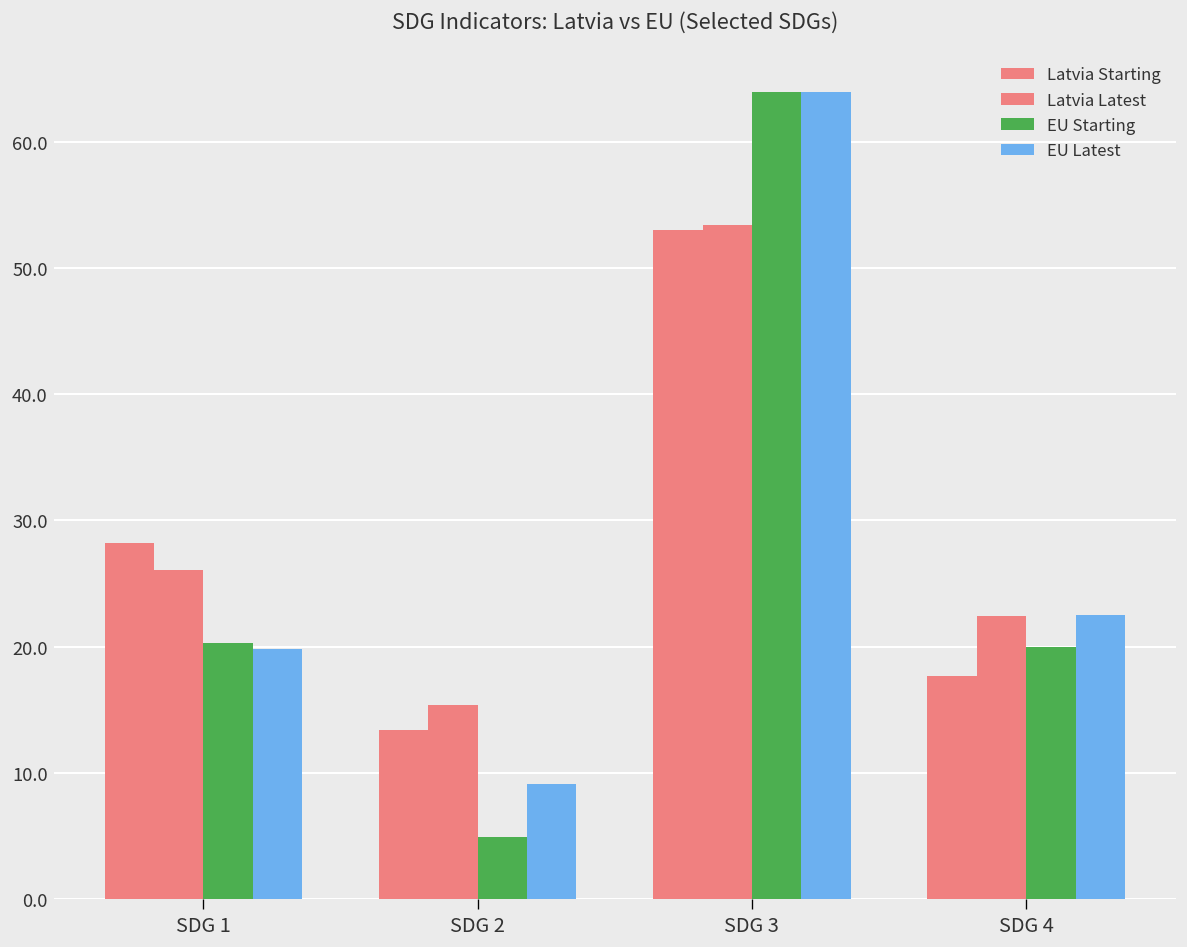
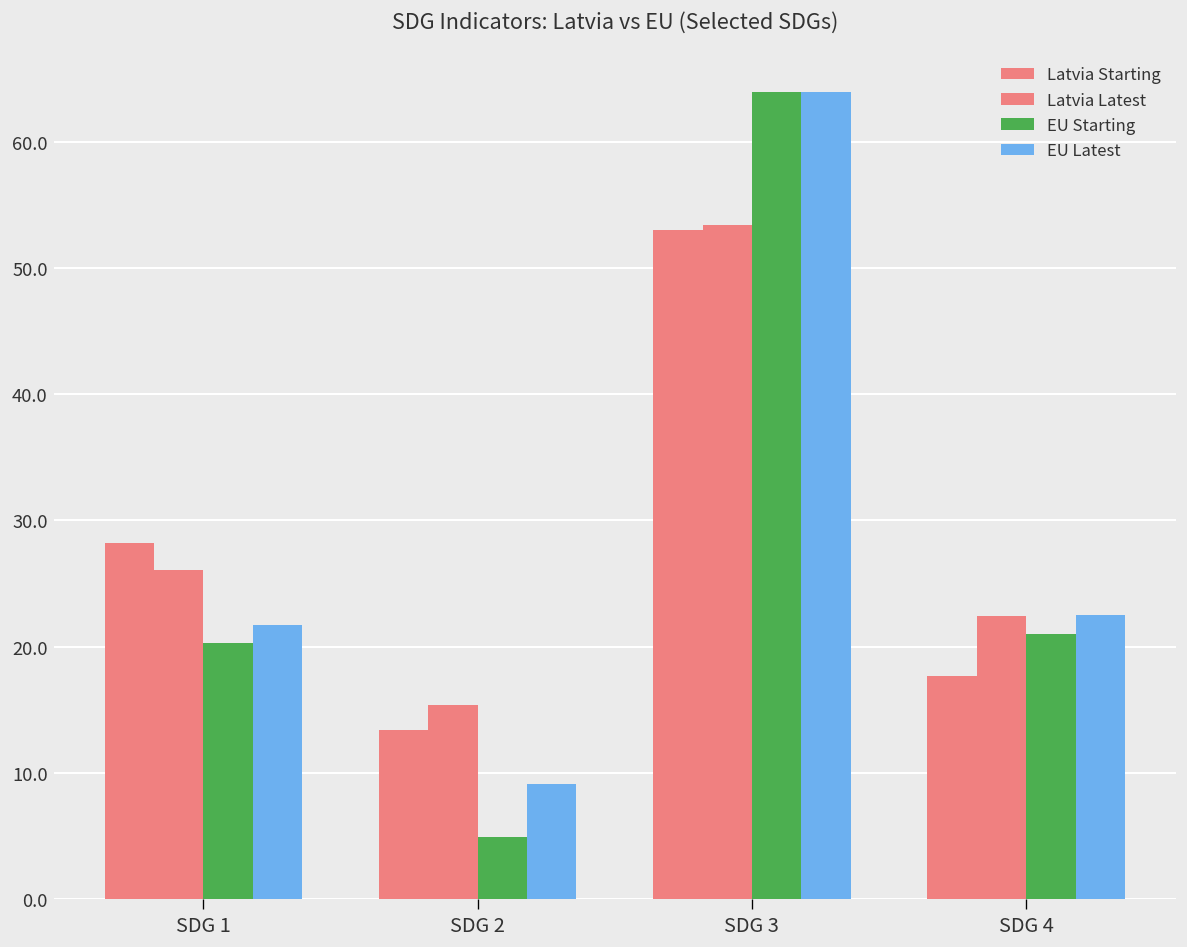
  {
    "EU Starting": {
      "SDG 1": 20.3,
      "SDG 2": 5,
      "SDG 3": 64,
-     "SDG 4": 20
+     "SDG 4": 21
    },
    "EU Latest": {
-     "SDG 1": 19.8,
+     "SDG 1": 21.7,
      "SDG 2": 9.1,
      "SDG 3": 64.0,
      "SDG 4": 22.5
    }
  }
